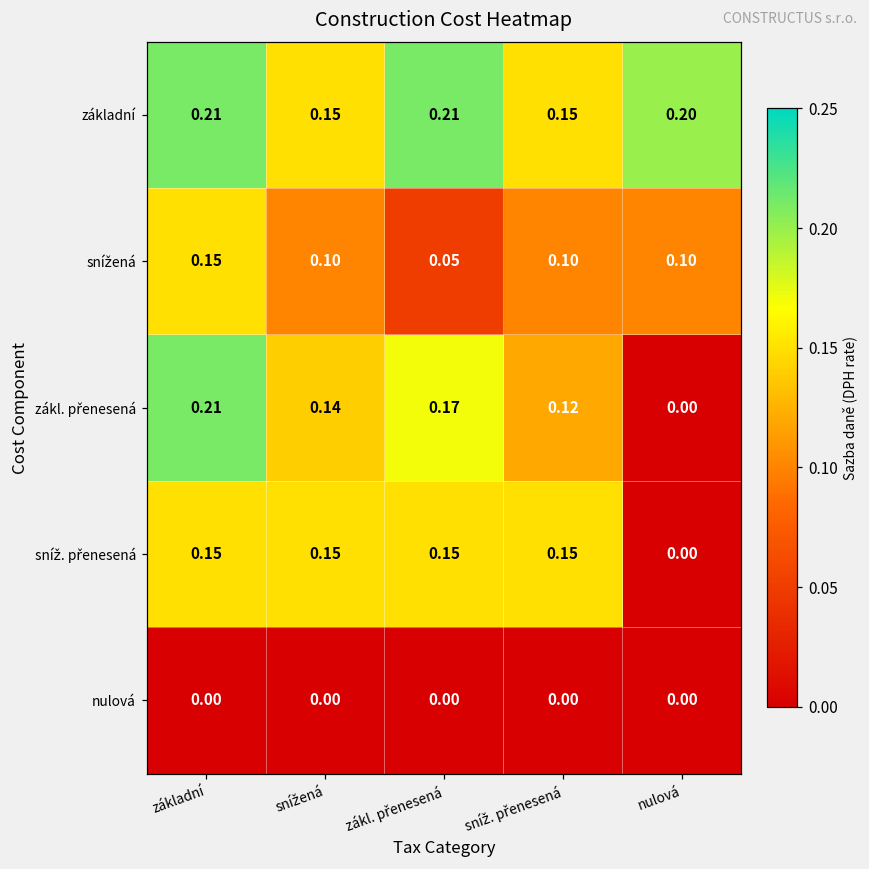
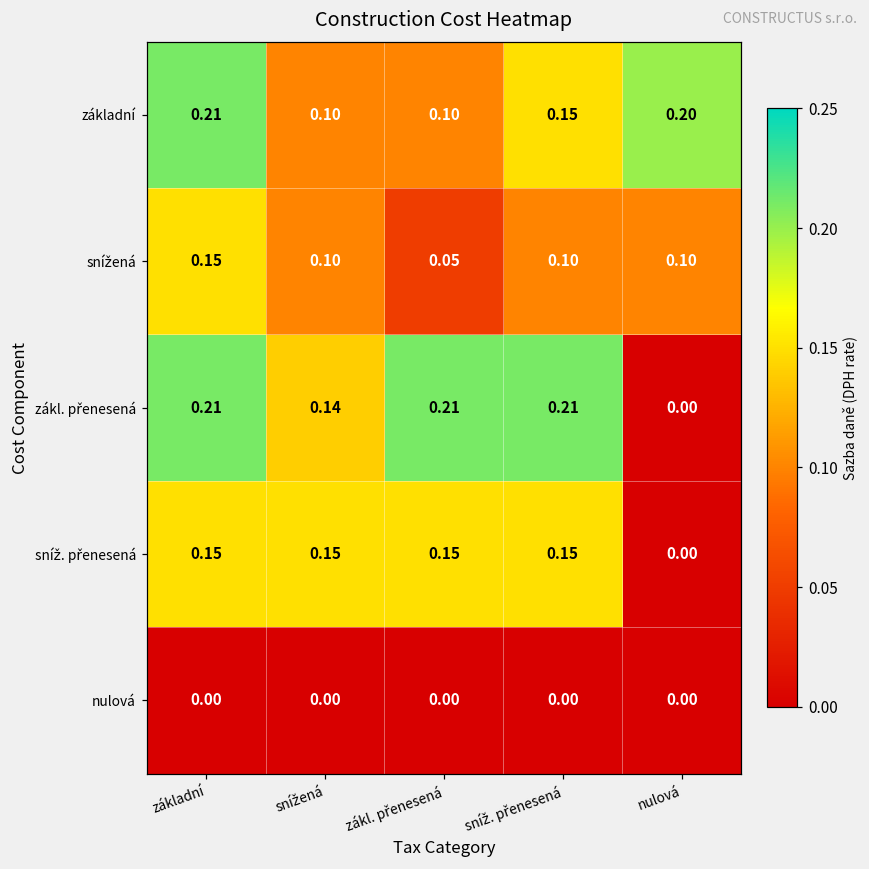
  {
    "základní": {
      "základní": 0.21,
-     "snížená": 0.15,
-     "zákl. přenesená": 0.21,
+     "snížená": 0.10,
+     "zákl. přenesená": 0.10,
      "sníž. přenesená": 0.15,
      "nulová": 0.20
    },
    "snížená": {
      "základní": 0.15,
      "snížená": 0.10,
      "zákl. přenesená": 0.05,
      "sníž. přenesená": 0.10,
      "nulová": 0.10
    },
    "zákl. přenesená": {
      "základní": 0.21,
      "snížená": 0.14,
-     "zákl. přenesená": 0.17,
-     "sníž. přenesená": 0.12,
+     "zákl. přenesená": 0.21,
+     "sníž. přenesená": 0.21,
      "nulová": 0.00
    },
    "sníž. přenesená": {
      "základní": 0.15,
      "snížená": 0.15,
      "zákl. přenesená": 0.15,
      "sníž. přenesená": 0.15,
      "nulová": 0.00
    },
    "nulová": {
      "základní": 0.00,
      "snížená": 0.00,
      "zákl. přenesená": 0.00,
      "sníž. přenesená": 0.00,
      "nulová": 0.00
    }
  }
